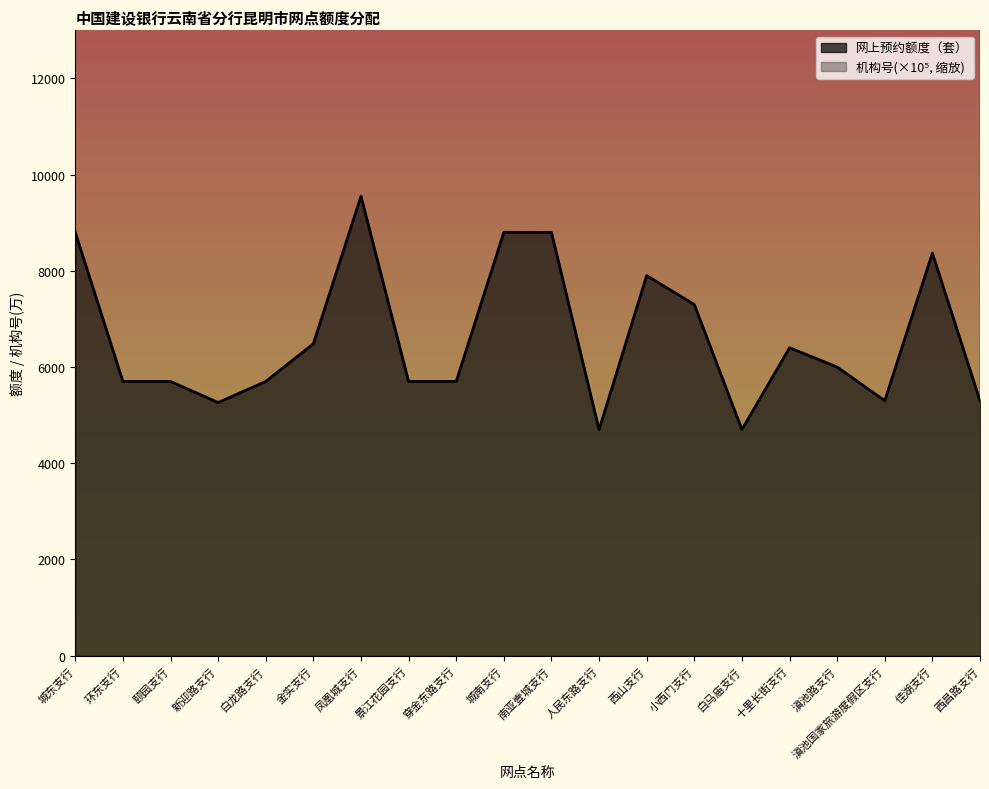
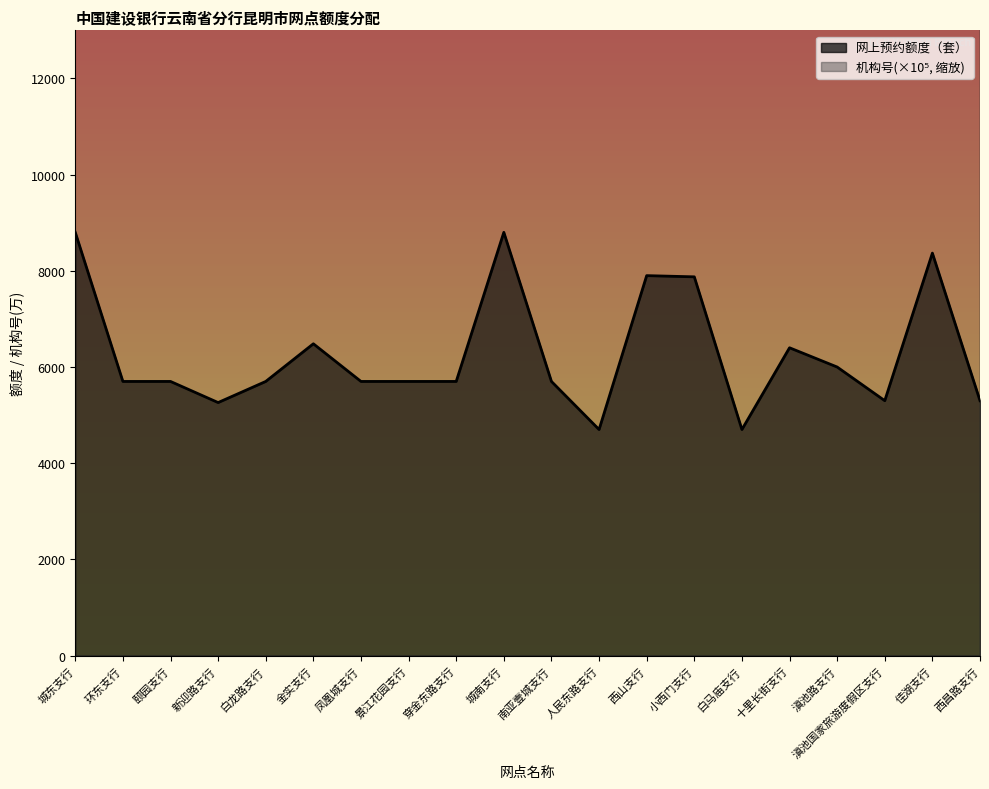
  {
    "网上预约额度（套）": {
      "城东支行": 8800,
      "环东支行": 5700,
      "颐园支行": 5700,
      "新迎路支行": 5300,
      "白龙路支行": 5700,
      "金实支行": 6500,
-     "凤凰城支行": 9600,
+     "凤凰城支行": 5700,
      "景江花园支行": 5700,
      "穿金东路支行": 5700,
      "城南支行": 8800,
-     "南亚壹城支行": 8800,
+     "南亚壹城支行": 5700,
      "人民东路支行": 4700,
      "西山支行": 7900,
-     "小西门支行": 7300,
+     "小西门支行": 7900,
      "白马庙支行": 4700,
      "十里长街支行": 6400,
      "滇池路支行": 6000,
      "滇池国家旅游度假区支行": 5300,
      "佳湖支行": 8400,
      "西昌路支行": 5300
    }
  }
